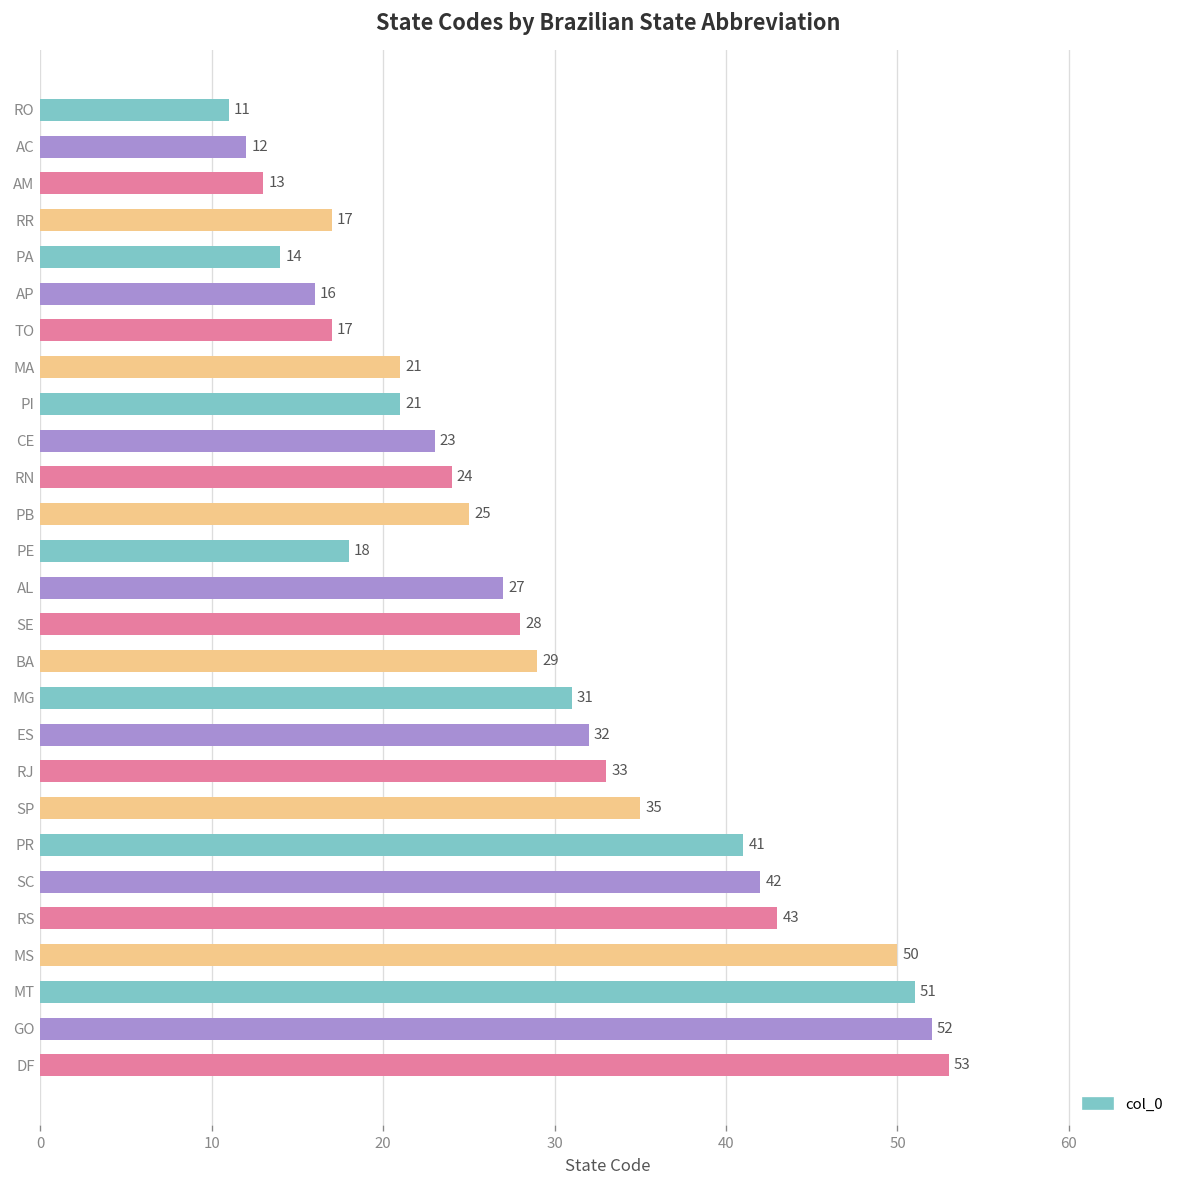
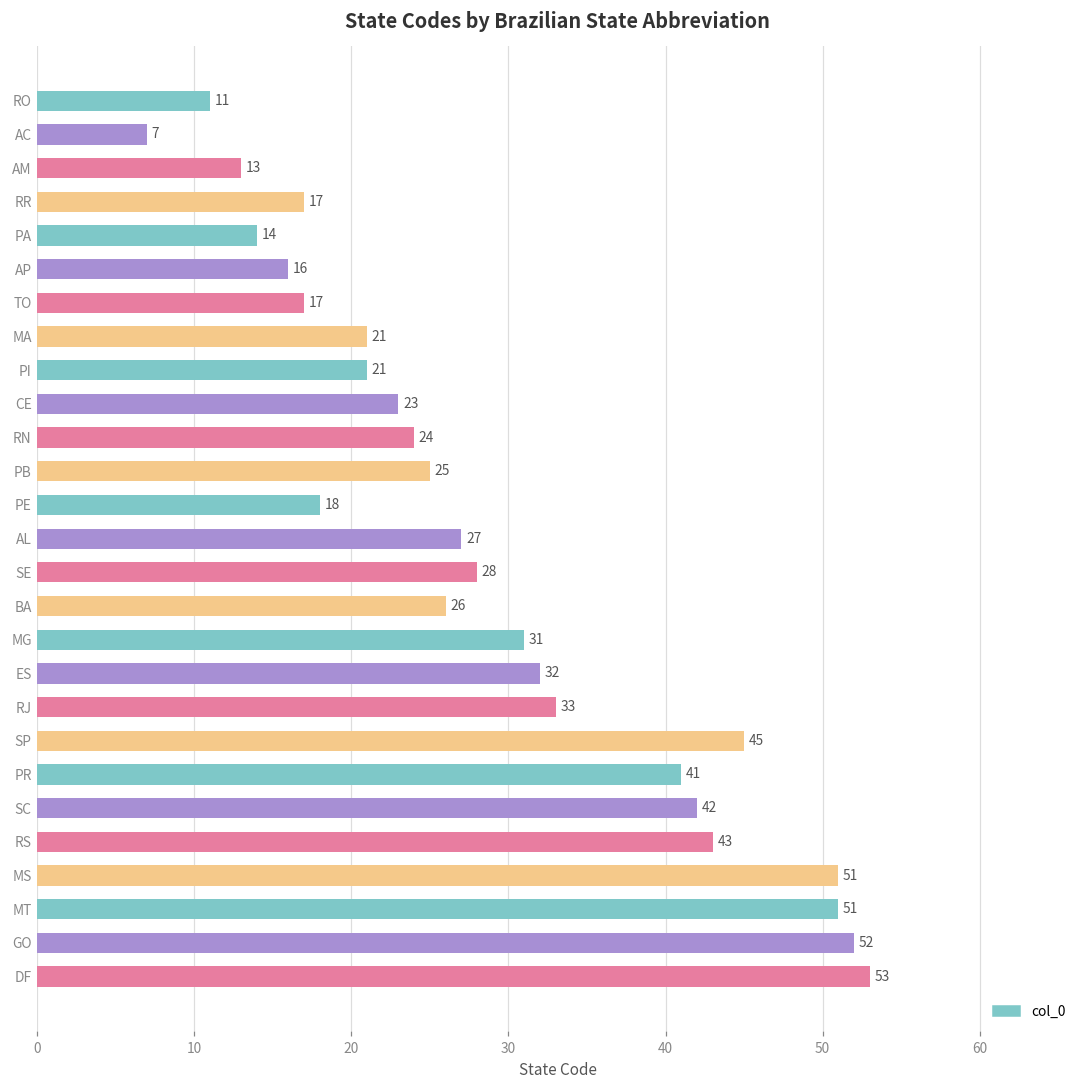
  {
    "RO": 11,
-   "AC": 12,
+   "AC": 7,
    "AM": 13,
    "RR": 17,
    "PA": 14,
    "AP": 16,
    "TO": 17,
    "MA": 21,
    "PI": 21,
    "CE": 23,
    "RN": 24,
    "PB": 25,
    "PE": 18,
    "AL": 27,
    "SE": 28,
-   "BA": 29,
+   "BA": 26,
    "MG": 31,
    "ES": 32,
    "RJ": 33,
-   "SP": 35,
+   "SP": 45,
    "PR": 41,
    "SC": 42,
    "RS": 43,
-   "MS": 50,
+   "MS": 51,
    "MT": 51,
    "GO": 52,
    "DF": 53
  }
